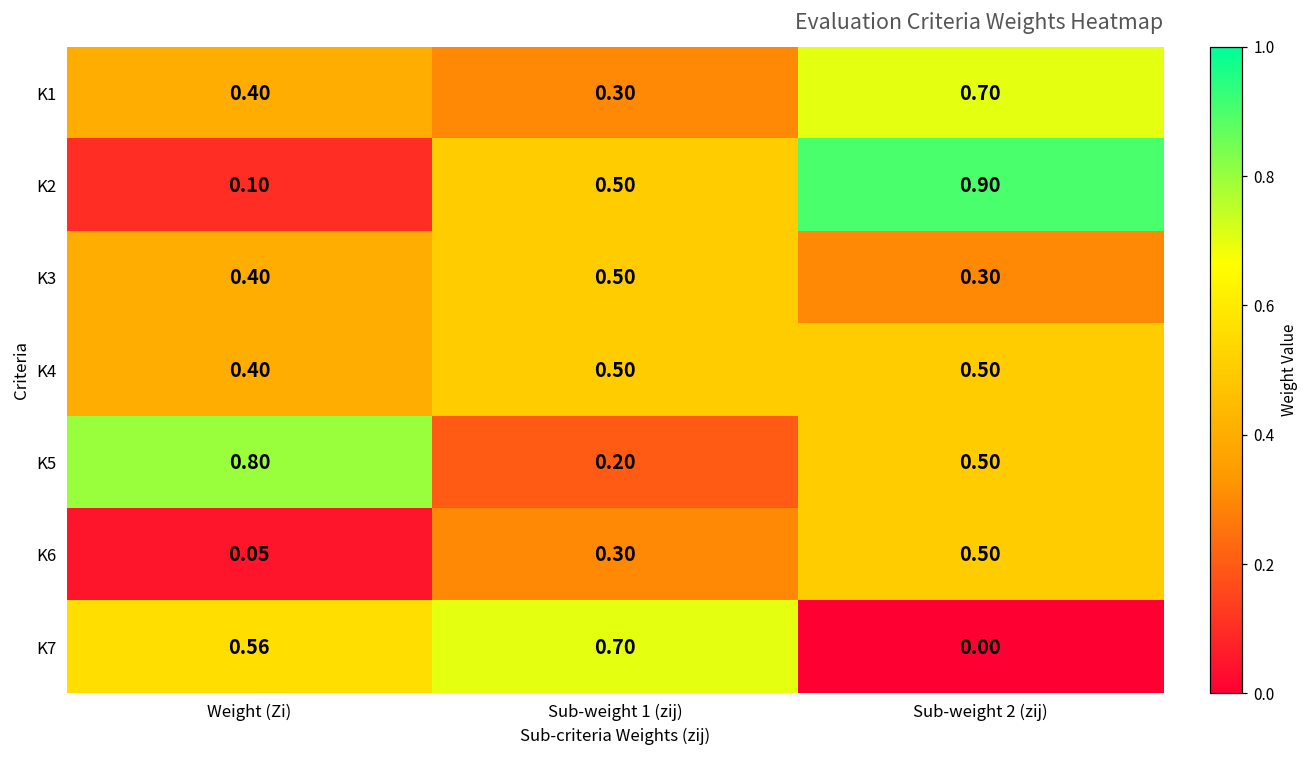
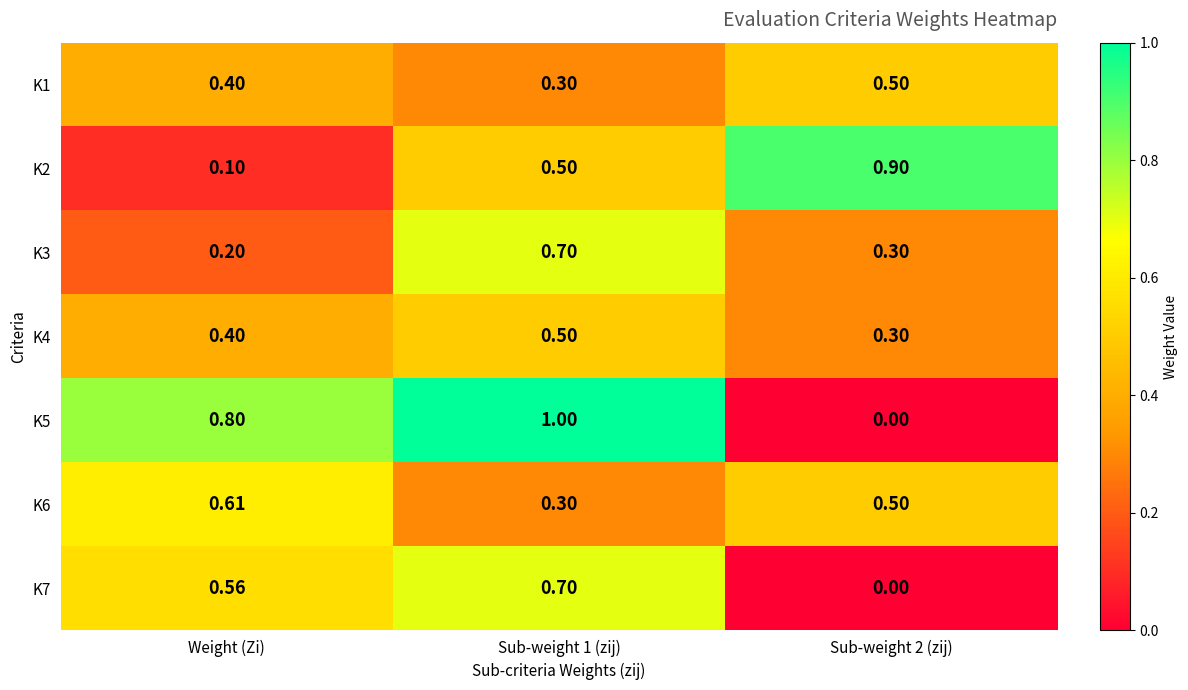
  {
    "K1": {
      "Weight (Zi)": 0.40,
      "Sub-weight 1 (zij)": 0.30,
-     "Sub-weight 2 (zij)": 0.70
+     "Sub-weight 2 (zij)": 0.50
    },
    "K2": {
      "Weight (Zi)": 0.10,
      "Sub-weight 1 (zij)": 0.50,
      "Sub-weight 2 (zij)": 0.90
    },
    "K3": {
-     "Weight (Zi)": 0.40,
-     "Sub-weight 1 (zij)": 0.50,
+     "Weight (Zi)": 0.20,
+     "Sub-weight 1 (zij)": 0.70,
      "Sub-weight 2 (zij)": 0.30
    },
    "K4": {
      "Weight (Zi)": 0.40,
      "Sub-weight 1 (zij)": 0.50,
-     "Sub-weight 2 (zij)": 0.50
+     "Sub-weight 2 (zij)": 0.30
    },
    "K5": {
      "Weight (Zi)": 0.80,
-     "Sub-weight 1 (zij)": 0.20,
-     "Sub-weight 2 (zij)": 0.50
+     "Sub-weight 1 (zij)": 1.00,
+     "Sub-weight 2 (zij)": 0.00
    },
    "K6": {
-     "Weight (Zi)": 0.05,
+     "Weight (Zi)": 0.61,
      "Sub-weight 1 (zij)": 0.30,
      "Sub-weight 2 (zij)": 0.50
    },
    "K7": {
      "Weight (Zi)": 0.56,
      "Sub-weight 1 (zij)": 0.70,
      "Sub-weight 2 (zij)": 0.00
    }
  }
